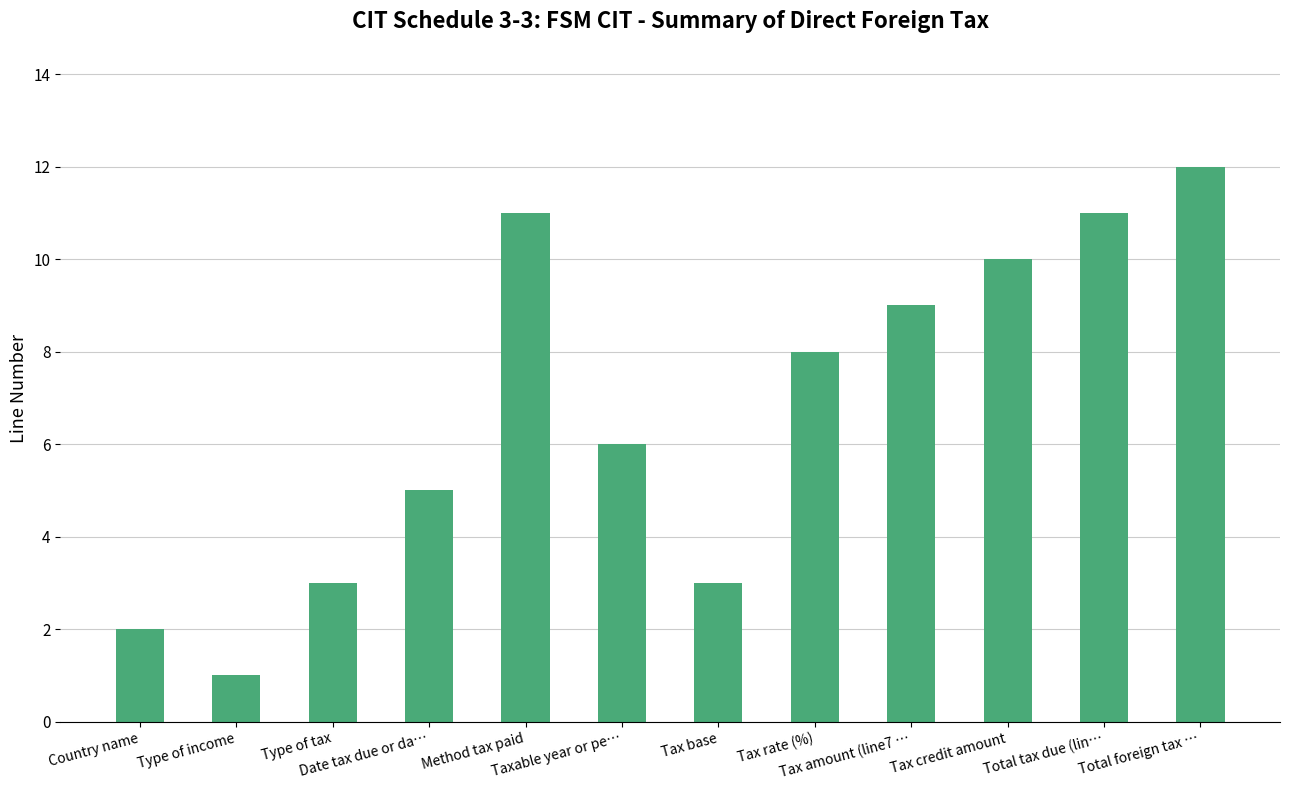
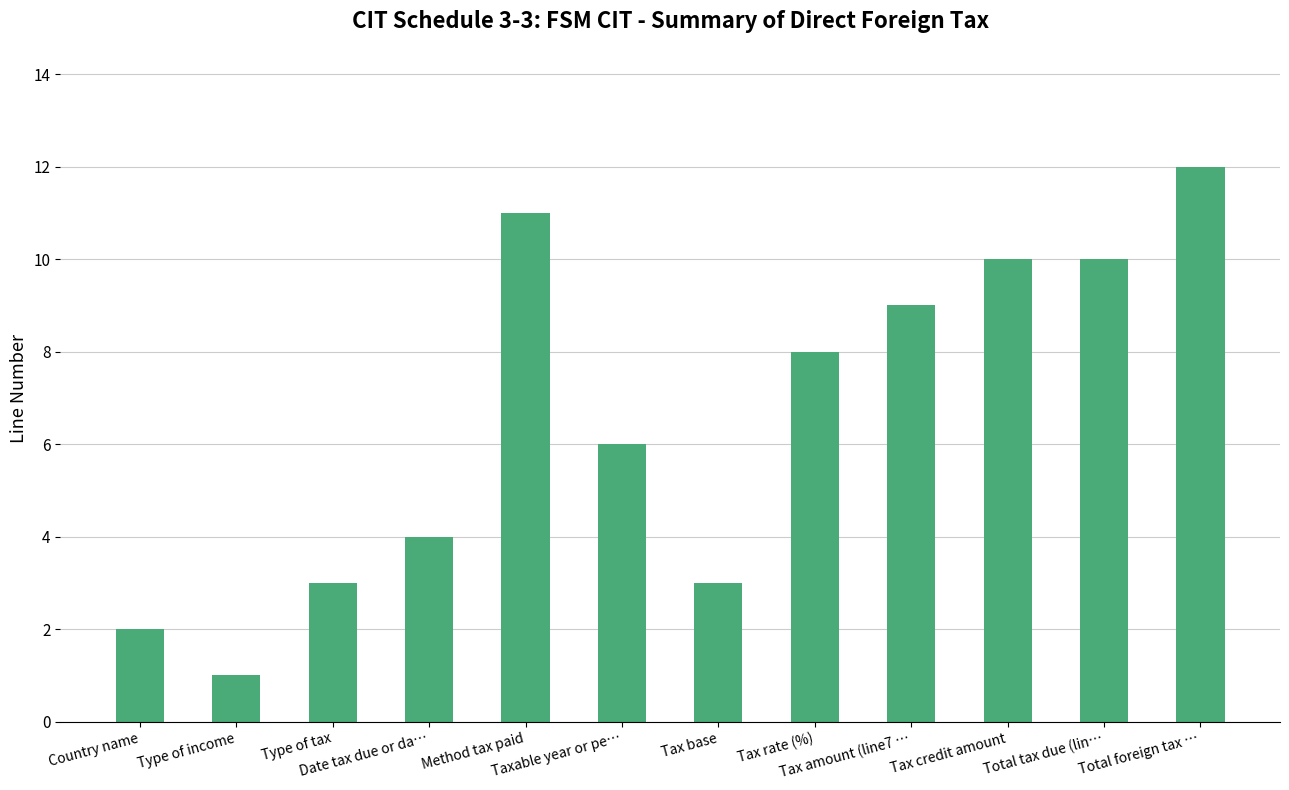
  {
    "Country name": 2,
    "Type of income": 1,
    "Type of tax": 3,
-   "Date tax due or da…": 5,
+   "Date tax due or da…": 4,
    "Method tax paid": 11,
    "Taxable year or pe…": 6,
    "Tax base": 3,
    "Tax rate (%)": 8,
    "Tax amount (line7 …": 9,
    "Tax credit amount": 10,
-   "Total tax due (lin…": 11,
+   "Total tax due (lin…": 10,
    "Total foreign tax …": 12
  }
